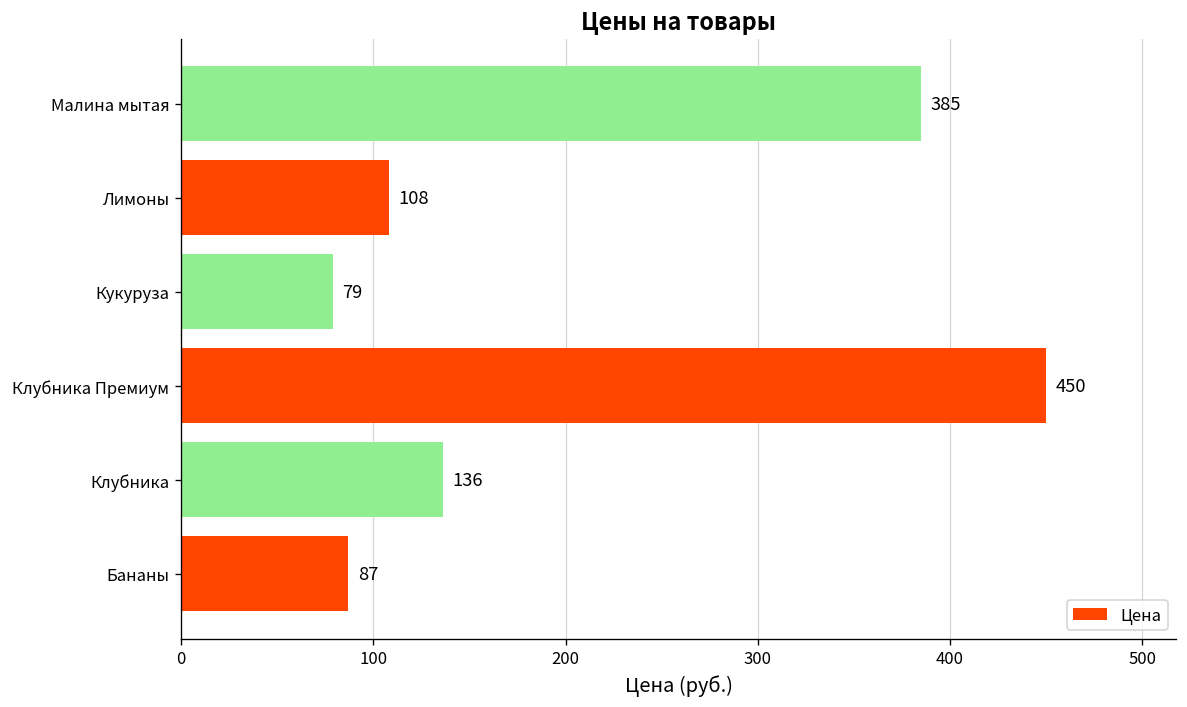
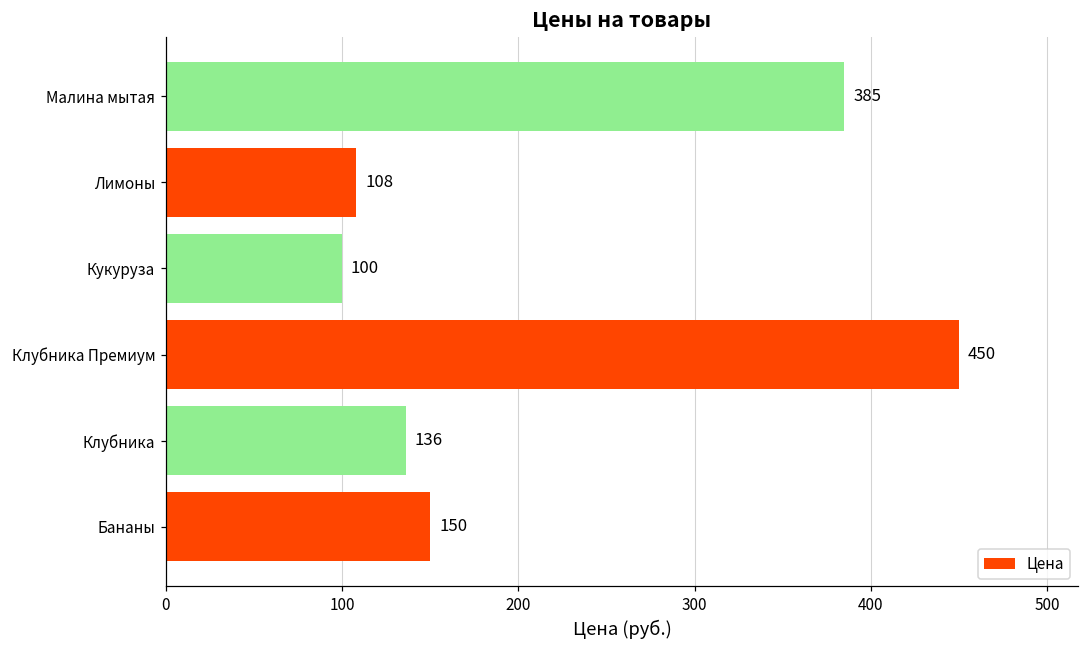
  {
    "Малина мытая": 385,
    "Лимоны": 108,
-   "Кукуруза": 79,
+   "Кукуруза": 100,
    "Клубника Премиум": 450,
    "Клубника": 136,
-   "Бананы": 87
+   "Бананы": 150
  }
